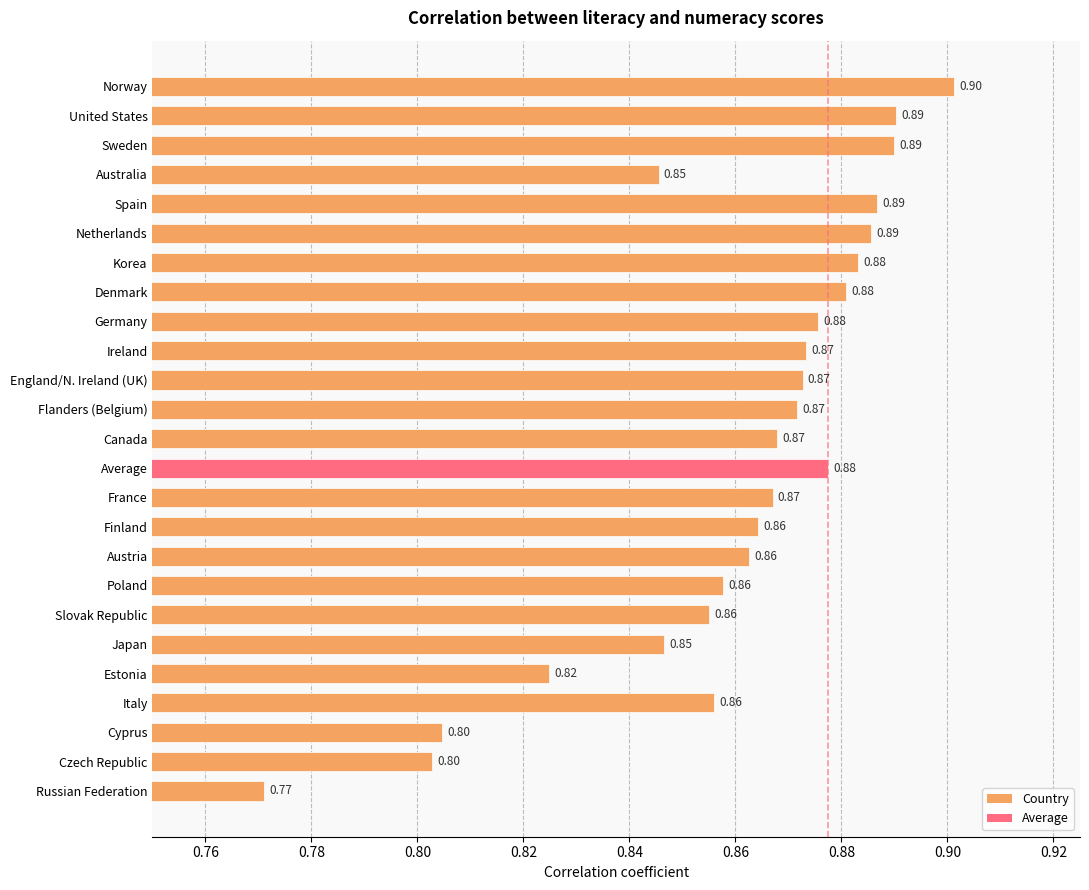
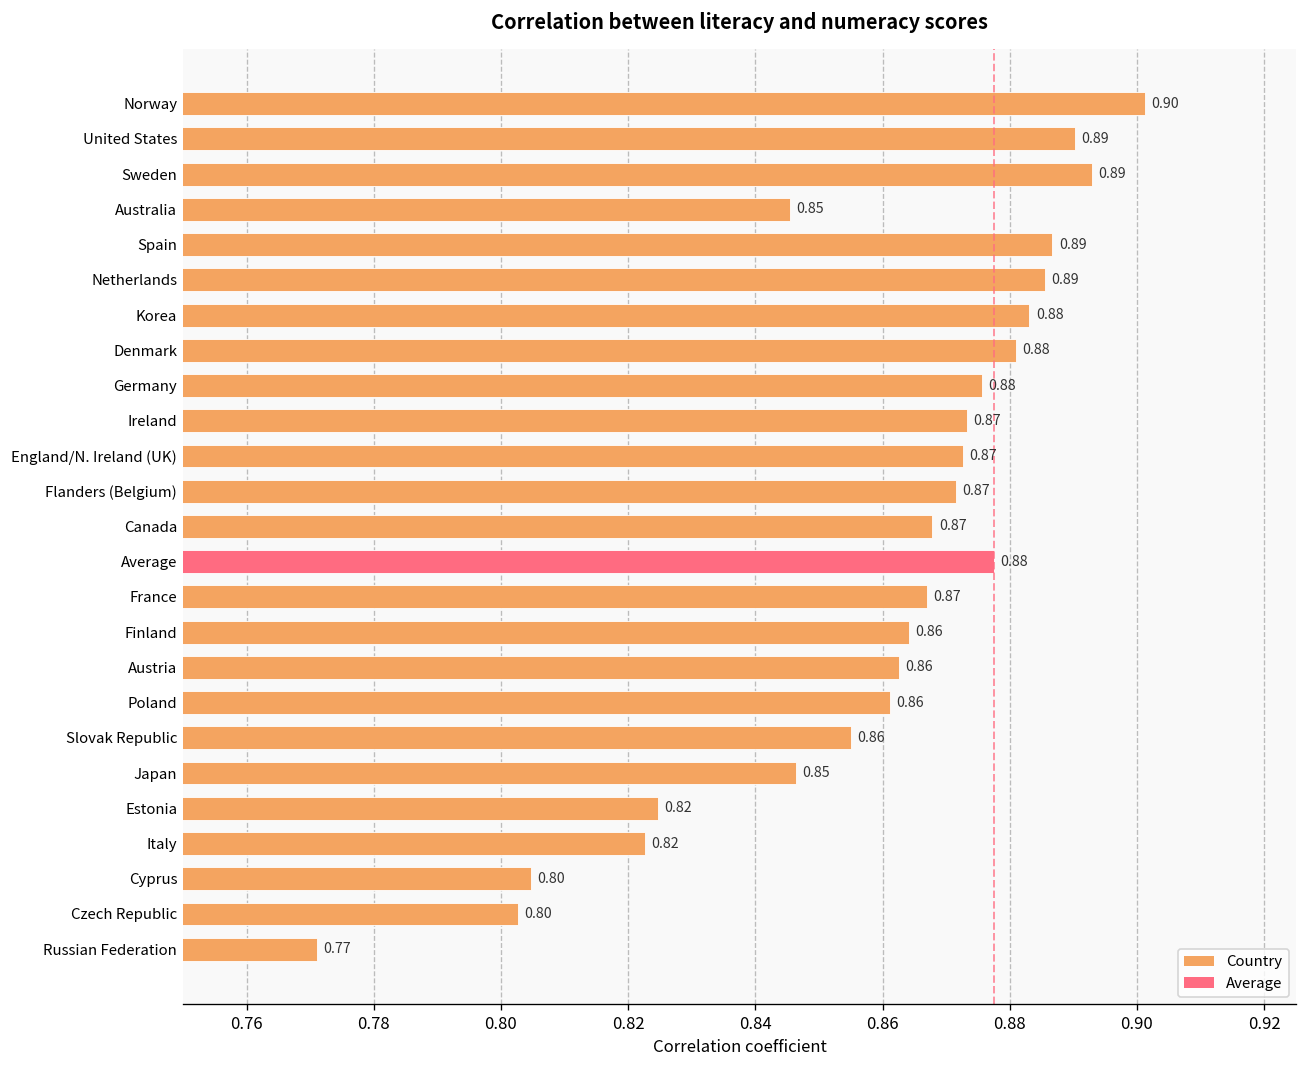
  {
    "Norway": 0.90,
    "United States": 0.89,
-   "Sweden": 0.890,
+   "Sweden": 0.893,
    "Australia": 0.85,
    "Spain": 0.89,
    "Netherlands": 0.89,
    "Korea": 0.88,
    "Denmark": 0.88,
    "Germany": 0.88,
    "Ireland": 0.87,
    "England/N. Ireland (UK)": 0.87,
    "Flanders (Belgium)": 0.87,
    "Canada": 0.87,
    "Average": 0.88,
    "France": 0.87,
    "Finland": 0.86,
    "Austria": 0.86,
-   "Poland": 0.858,
+   "Poland": 0.861,
    "Slovak Republic": 0.86,
    "Japan": 0.85,
    "Estonia": 0.82,
-   "Italy": 0.86,
+   "Italy": 0.82,
    "Cyprus": 0.80,
    "Czech Republic": 0.80,
    "Russian Federation": 0.77
  }
